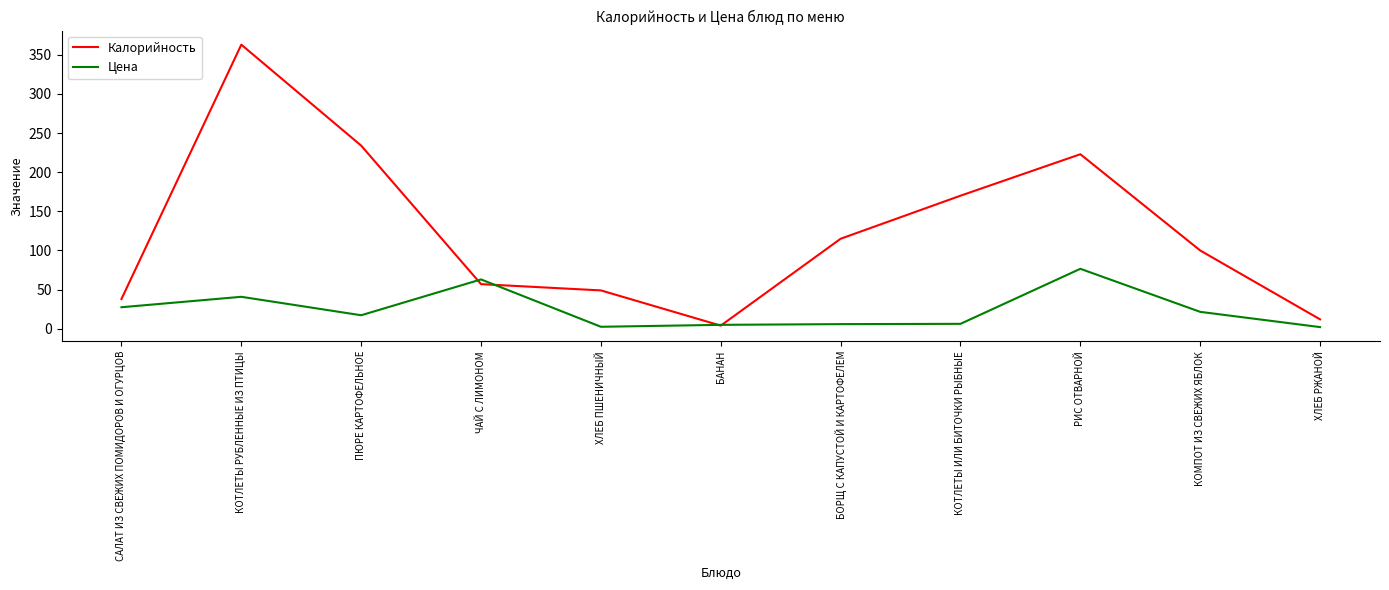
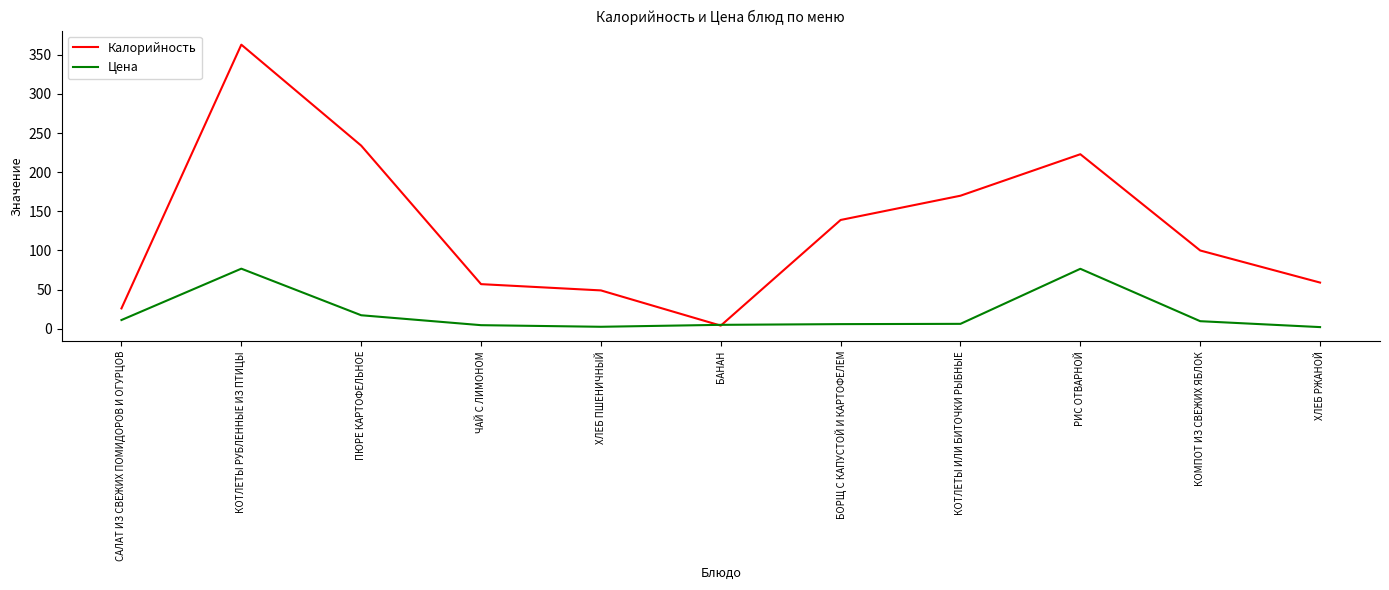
  {
    "Калорийность": {
-     "САЛАТ ИЗ СВЕЖИХ ПОМИДОРОВ И ОГУРЦОВ": 40,
+     "САЛАТ ИЗ СВЕЖИХ ПОМИДОРОВ И ОГУРЦОВ": 30,
      "КОТЛЕТЫ РУБЛЕННЫЕ ИЗ ПТИЦЫ": 360,
      "ПЮРЕ КАРТОФЕЛЬНОЕ": 230,
      "ЧАЙ С ЛИМОНОМ": 60,
      "ХЛЕБ ПШЕНИЧНЫЙ": 50,
-     "БОРЩ С КАПУСТОЙ И КАРТОФЕЛЕМ": 120,
+     "БОРЩ С КАПУСТОЙ И КАРТОФЕЛЕМ": 140,
      "КОТЛЕТЫ ИЛИ БИТОЧКИ РЫБНЫЕ": 170,
      "РИС ОТВАРНОЙ": 220,
      "КОМПОТ ИЗ СВЕЖИХ ЯБЛОК": 100,
-     "ХЛЕБ РЖАНОЙ": 10
+     "ХЛЕБ РЖАНОЙ": 60
    },
    "Цена": {
-     "САЛАТ ИЗ СВЕЖИХ ПОМИДОРОВ И ОГУРЦОВ": 30,
-     "КОТЛЕТЫ РУБЛЕННЫЕ ИЗ ПТИЦЫ": 40,
+     "САЛАТ ИЗ СВЕЖИХ ПОМИДОРОВ И ОГУРЦОВ": 10,
+     "КОТЛЕТЫ РУБЛЕННЫЕ ИЗ ПТИЦЫ": 80,
      "ПЮРЕ КАРТОФЕЛЬНОЕ": 20,
-     "ЧАЙ С ЛИМОНОМ": 60,
+     "ЧАЙ С ЛИМОНОМ": 0,
      "ХЛЕБ ПШЕНИЧНЫЙ": 0,
      "БОРЩ С КАПУСТОЙ И КАРТОФЕЛЕМ": 10,
      "КОТЛЕТЫ ИЛИ БИТОЧКИ РЫБНЫЕ": 10,
      "РИС ОТВАРНОЙ": 80,
-     "КОМПОТ ИЗ СВЕЖИХ ЯБЛОК": 20,
+     "КОМПОТ ИЗ СВЕЖИХ ЯБЛОК": 10,
      "ХЛЕБ РЖАНОЙ": 0
    }
  }
